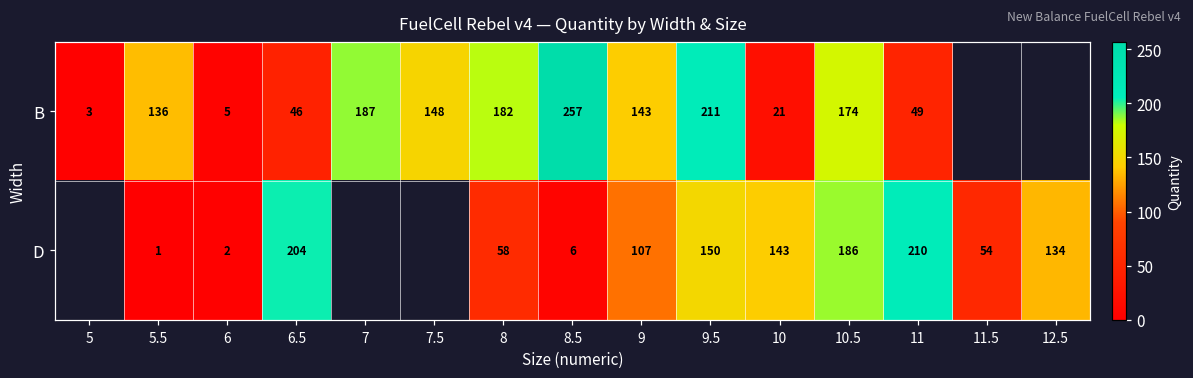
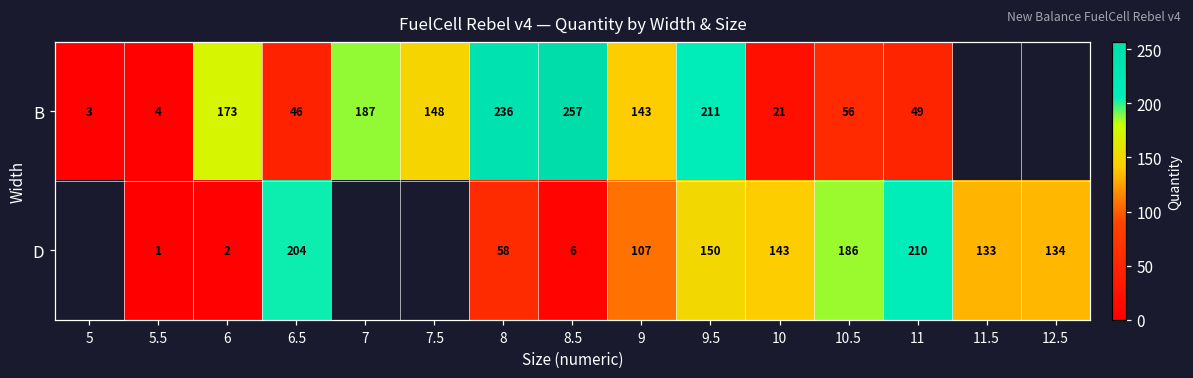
  {
    "B": {
      "5": 3,
-     "5.5": 136,
-     "6": 5,
+     "5.5": 4,
+     "6": 173,
      "6.5": 46,
      "7": 187,
      "7.5": 148,
-     "8": 182,
+     "8": 236,
      "8.5": 257,
      "9": 143,
      "9.5": 211,
      "10": 21,
-     "10.5": 174,
+     "10.5": 56,
      "11": 49
    },
    "D": {
      "5.5": 1,
      "6": 2,
      "6.5": 204,
      "8": 58,
      "8.5": 6,
      "9": 107,
      "9.5": 150,
      "10": 143,
      "10.5": 186,
      "11": 210,
-     "11.5": 54,
+     "11.5": 133,
      "12.5": 134
    }
  }
